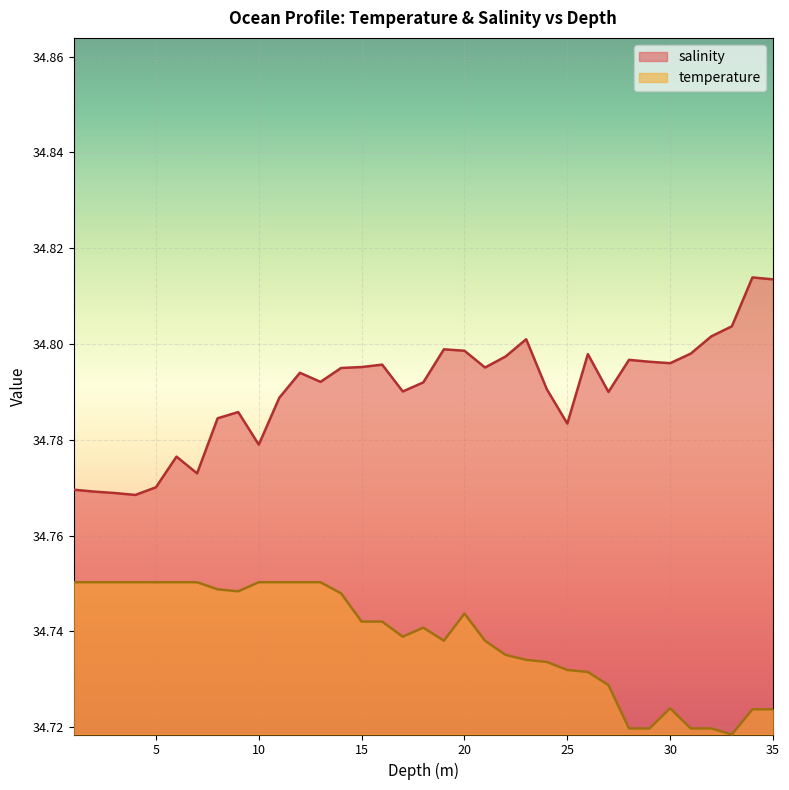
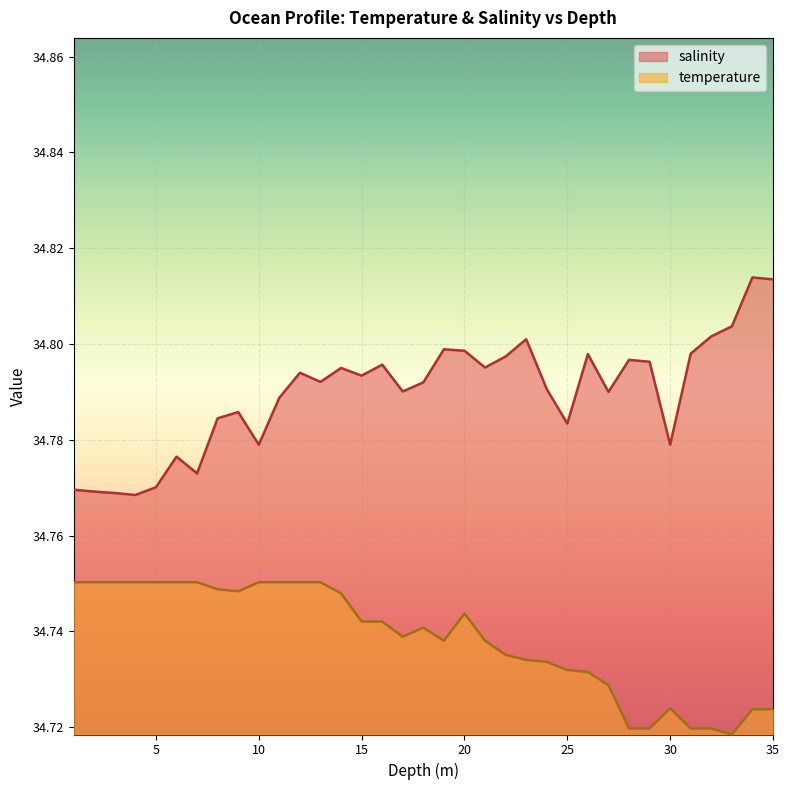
  {
    "salinity": {
      "5": 34.770,
      "10": 34.779,
-     "15": 34.795,
+     "15": 34.793,
      "20": 34.799,
      "25": 34.783,
-     "30": 34.796,
+     "30": 34.779,
      "35": 34.814
    },
    "temperature": {
      "5": 34.750,
      "10": 34.750,
      "15": 34.742,
      "20": 34.744,
      "25": 34.732,
      "30": 34.724,
      "35": 34.724
    }
  }
